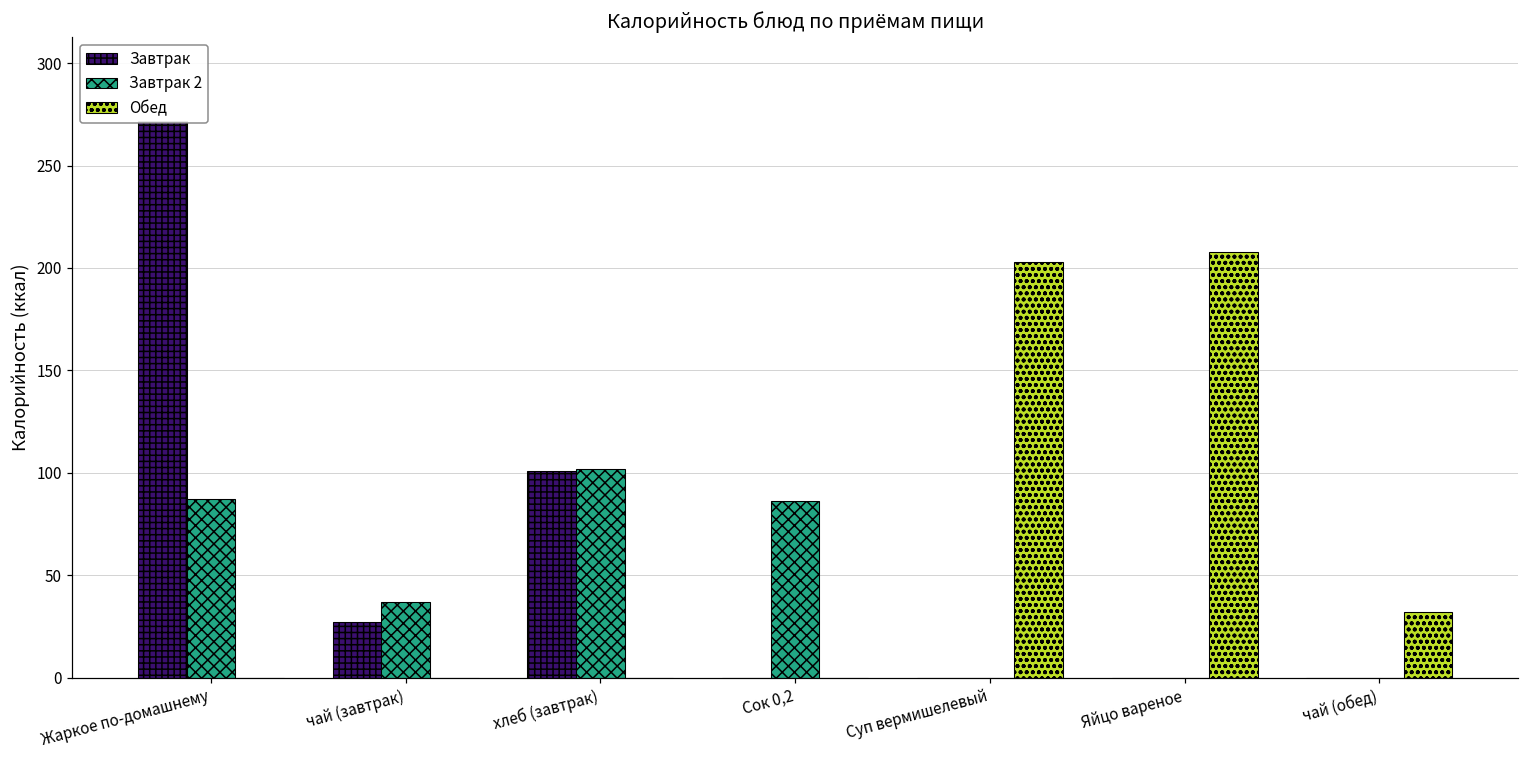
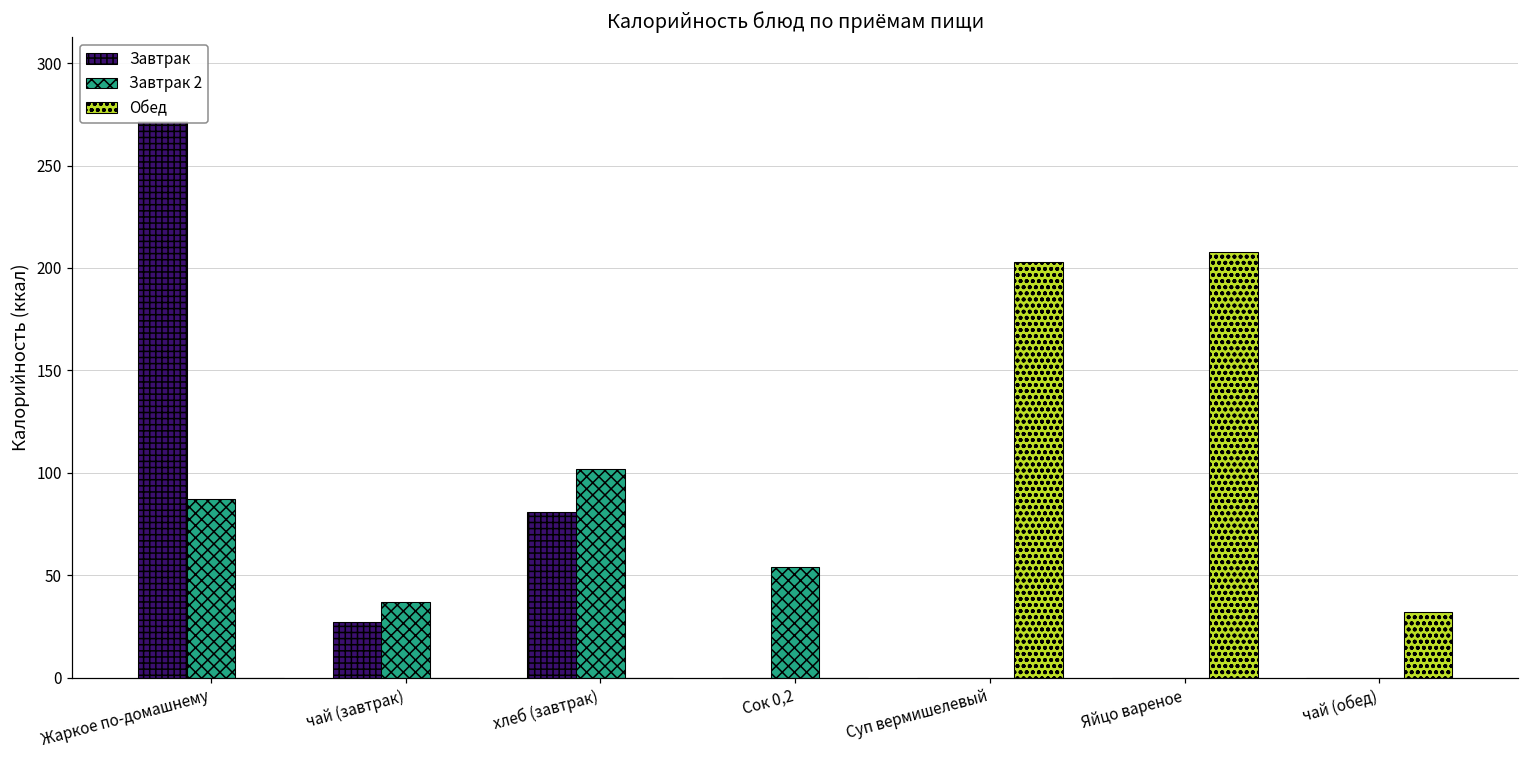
  {
    "Завтрак": {
      "Жаркое по-домашнему": 272,
      "чай (завтрак)": 27,
-     "хлеб (завтрак)": 101,
+     "хлеб (завтрак)": 81,
      "Сок 0,2": 0,
      "Суп вермишелевый": 0,
      "Яйцо вареное": 0,
      "чай (обед)": 0
    },
    "Завтрак 2": {
      "Жаркое по-домашнему": 87,
      "чай (завтрак)": 37,
      "хлеб (завтрак)": 102,
-     "Сок 0,2": 86,
+     "Сок 0,2": 54,
      "Суп вермишелевый": 0,
      "Яйцо вареное": 0,
      "чай (обед)": 0
    },
    "Обед": {
      "Жаркое по-домашнему": 0,
      "чай (завтрак)": 0,
      "хлеб (завтрак)": 0,
      "Сок 0,2": 0,
      "Суп вермишелевый": 203,
      "Яйцо вареное": 208,
      "чай (обед)": 32
    }
  }
